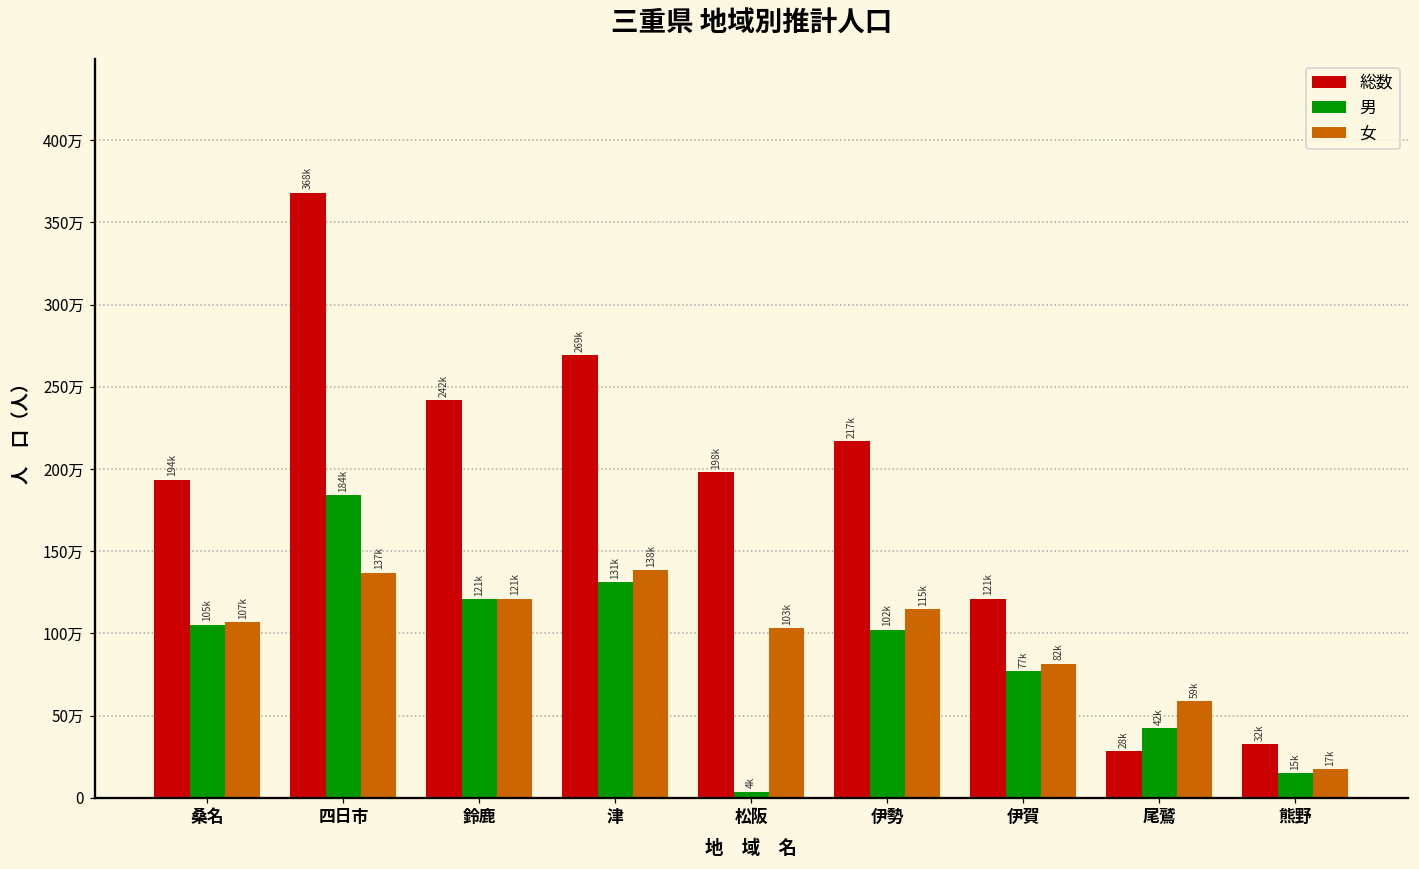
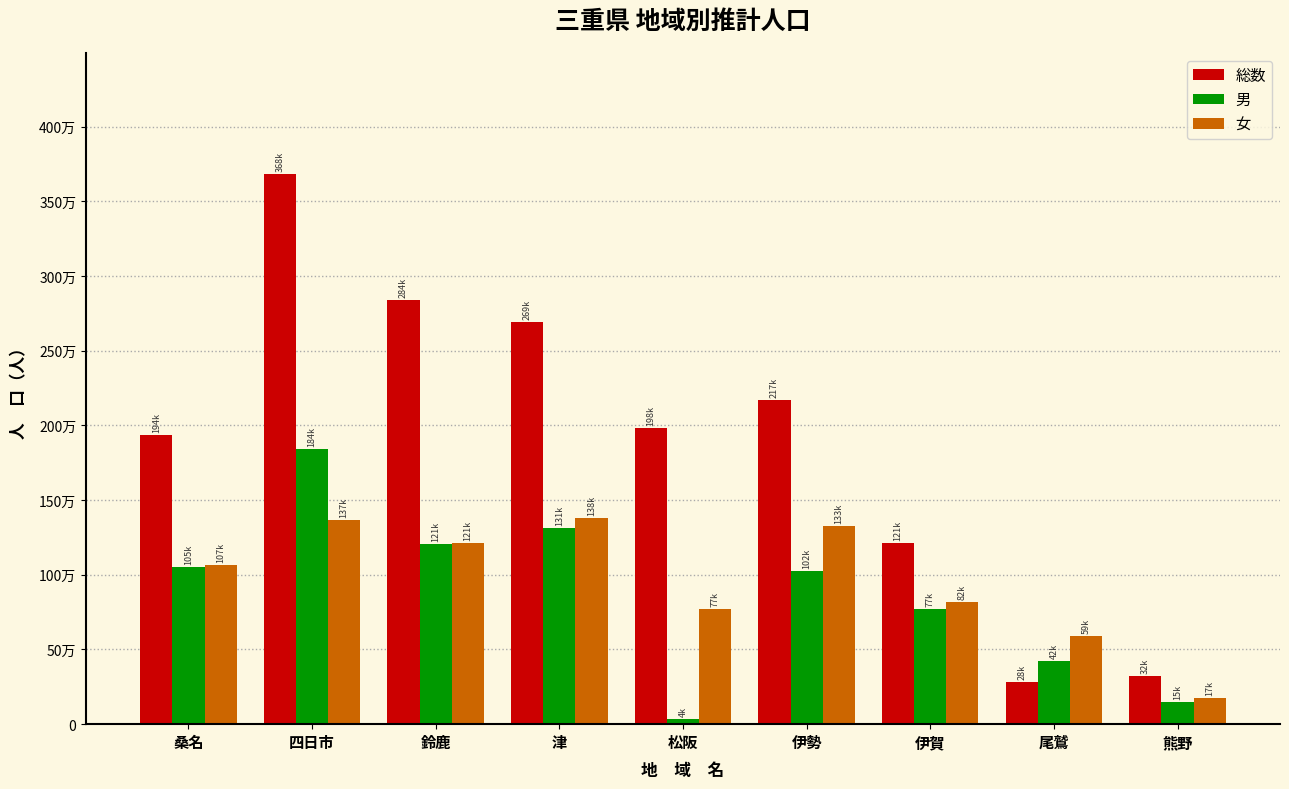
  {
    "総数": {
      "桑名": "194k",
      "四日市": "368k",
-     "鈴鹿": "242k",
+     "鈴鹿": "284k",
      "津": "269k",
      "松阪": "198k",
      "伊勢": "217k",
      "伊賀": "121k",
      "尾鷲": "28k",
      "熊野": "32k"
    },
    "男": {
      "桑名": "105k",
      "四日市": "184k",
      "鈴鹿": "121k",
      "津": "131k",
      "松阪": "4k",
      "伊勢": "102k",
      "伊賀": "77k",
      "尾鷲": "42k",
      "熊野": "15k"
    },
    "女": {
      "桑名": "107k",
      "四日市": "137k",
      "鈴鹿": "121k",
      "津": "138k",
-     "松阪": "103k",
-     "伊勢": "115k",
+     "松阪": "77k",
+     "伊勢": "133k",
      "伊賀": "82k",
      "尾鷲": "59k",
      "熊野": "17k"
    }
  }
